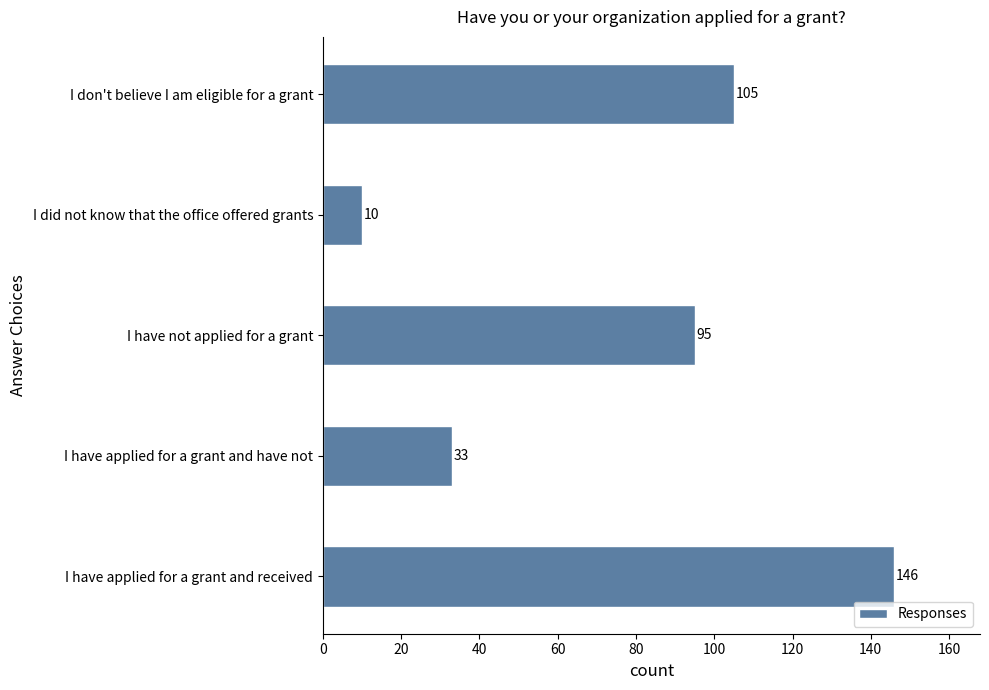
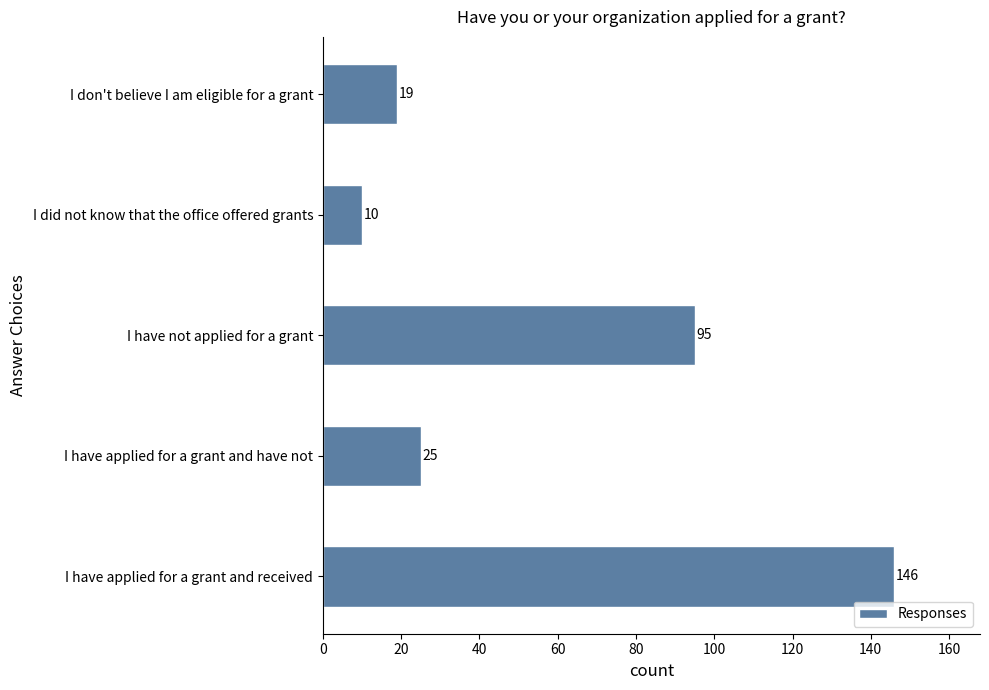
  {
-   "I don't believe I am eligible for a grant": 105,
+   "I don't believe I am eligible for a grant": 19,
    "I did not know that the office offered grants": 10,
    "I have not applied for a grant": 95,
-   "I have applied for a grant and have not": 33,
+   "I have applied for a grant and have not": 25,
    "I have applied for a grant and received": 146
  }
